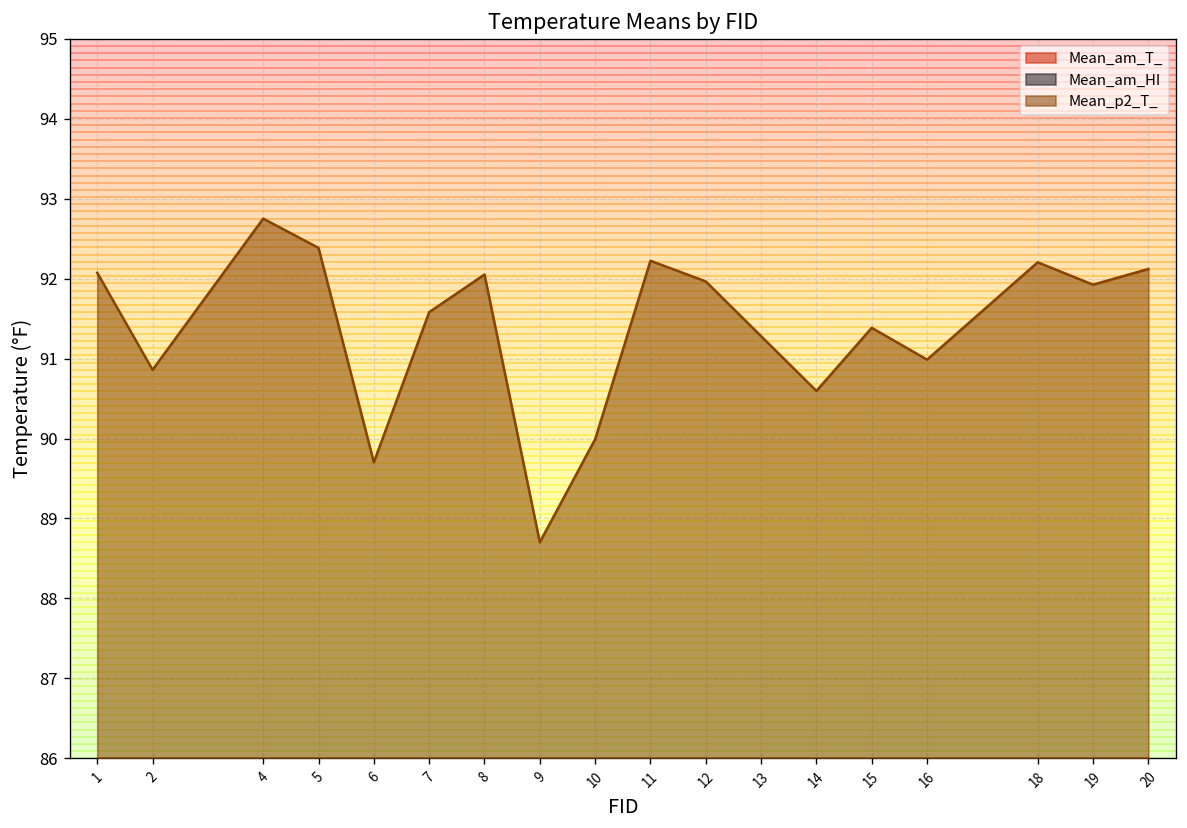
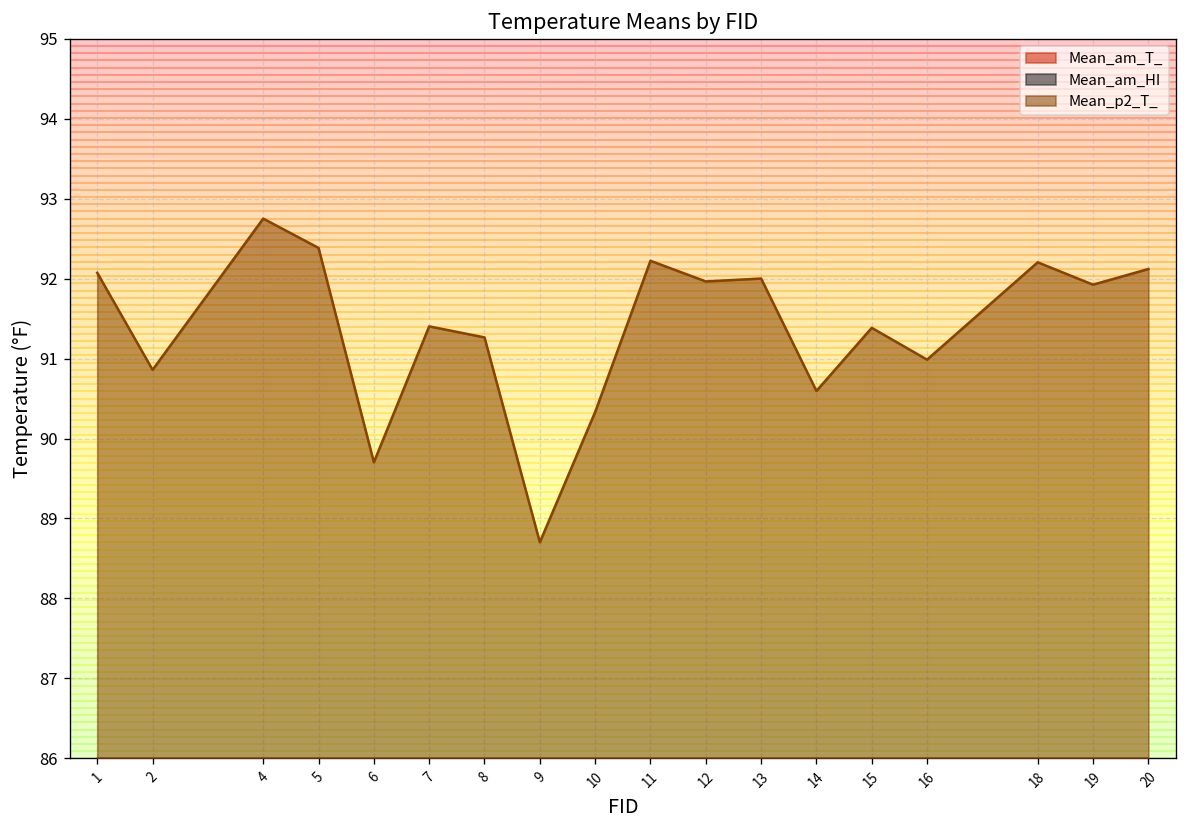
  {
    "Mean_p2_T_": {
      "1": 92.1,
      "2": 90.9,
      "4": 92.8,
      "5": 92.4,
      "6": 89.7,
-     "7": 91.6,
-     "8": 92.1,
+     "7": 91.4,
+     "8": 91.3,
      "9": 88.7,
-     "10": 90.0,
+     "10": 90.3,
      "11": 92.2,
      "12": 92.0,
-     "13": 91.3,
+     "13": 92.0,
      "14": 90.6,
      "15": 91.4,
      "16": 91.0,
      "18": 92.2,
      "19": 91.9,
      "20": 92.1
    }
  }
